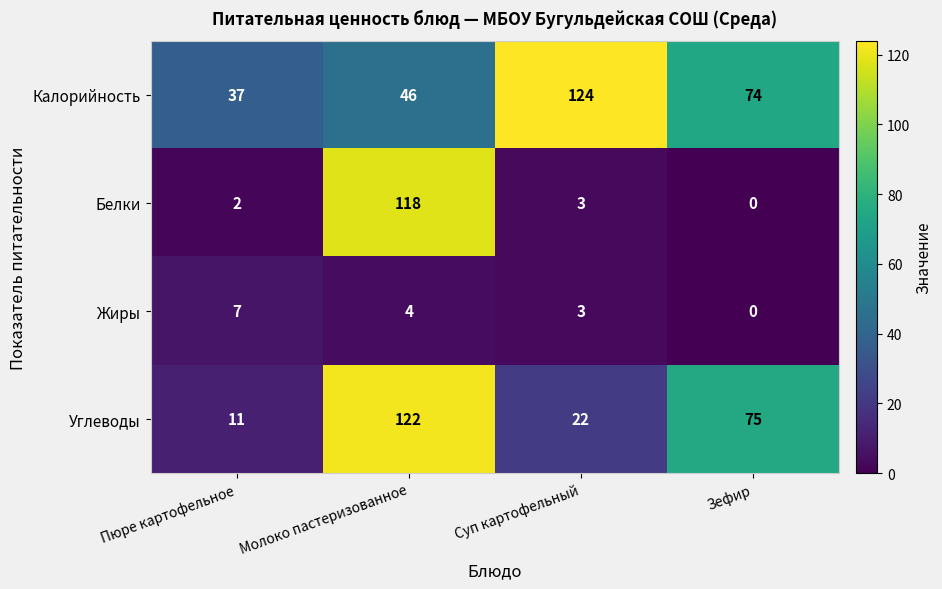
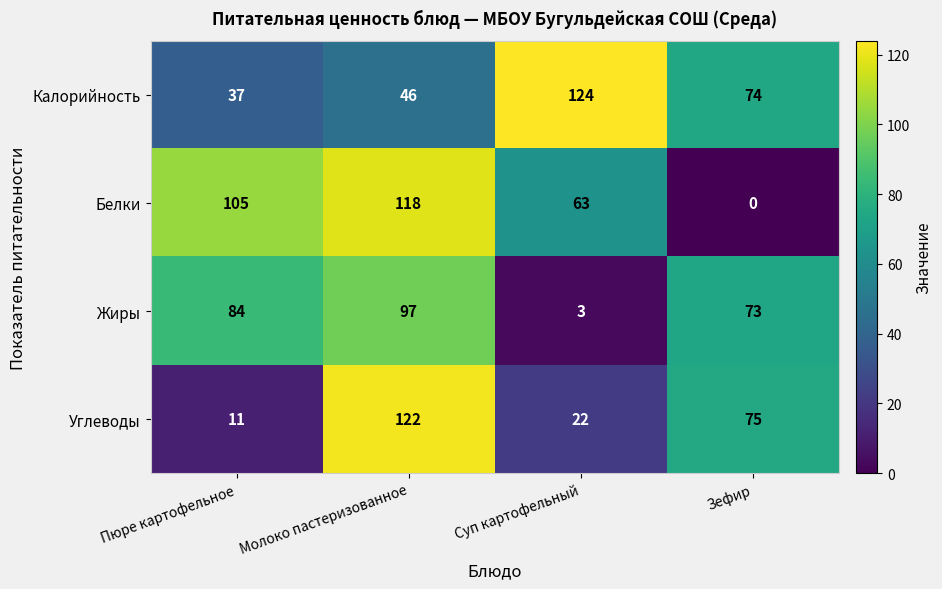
  {
    "Калорийность": {
      "Пюре картофельное": 37,
      "Молоко пастеризованное": 46,
      "Суп картофельный": 124,
      "Зефир": 74
    },
    "Белки": {
-     "Пюре картофельное": 2,
+     "Пюре картофельное": 105,
      "Молоко пастеризованное": 118,
-     "Суп картофельный": 3,
+     "Суп картофельный": 63,
      "Зефир": 0
    },
    "Жиры": {
-     "Пюре картофельное": 7,
-     "Молоко пастеризованное": 4,
+     "Пюре картофельное": 84,
+     "Молоко пастеризованное": 97,
      "Суп картофельный": 3,
-     "Зефир": 0
+     "Зефир": 73
    },
    "Углеводы": {
      "Пюре картофельное": 11,
      "Молоко пастеризованное": 122,
      "Суп картофельный": 22,
      "Зефир": 75
    }
  }
